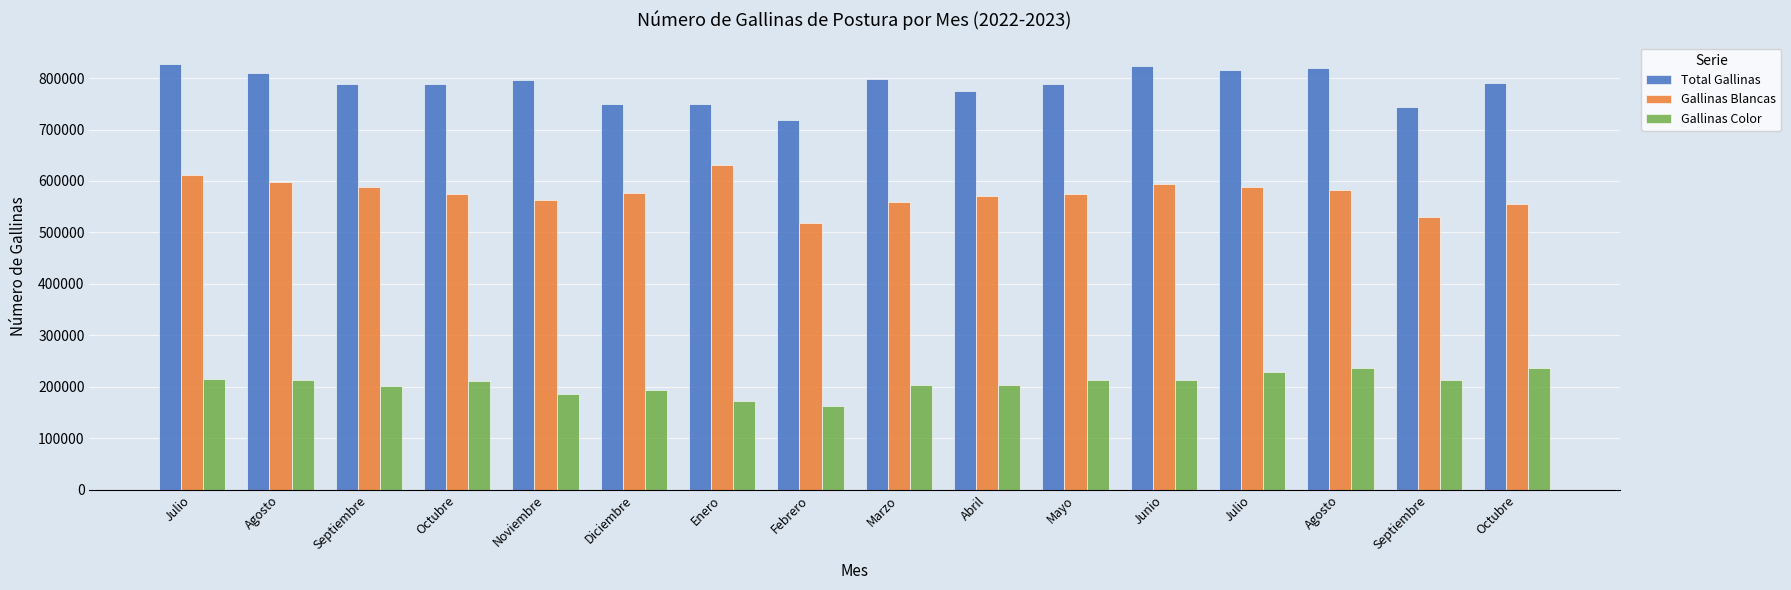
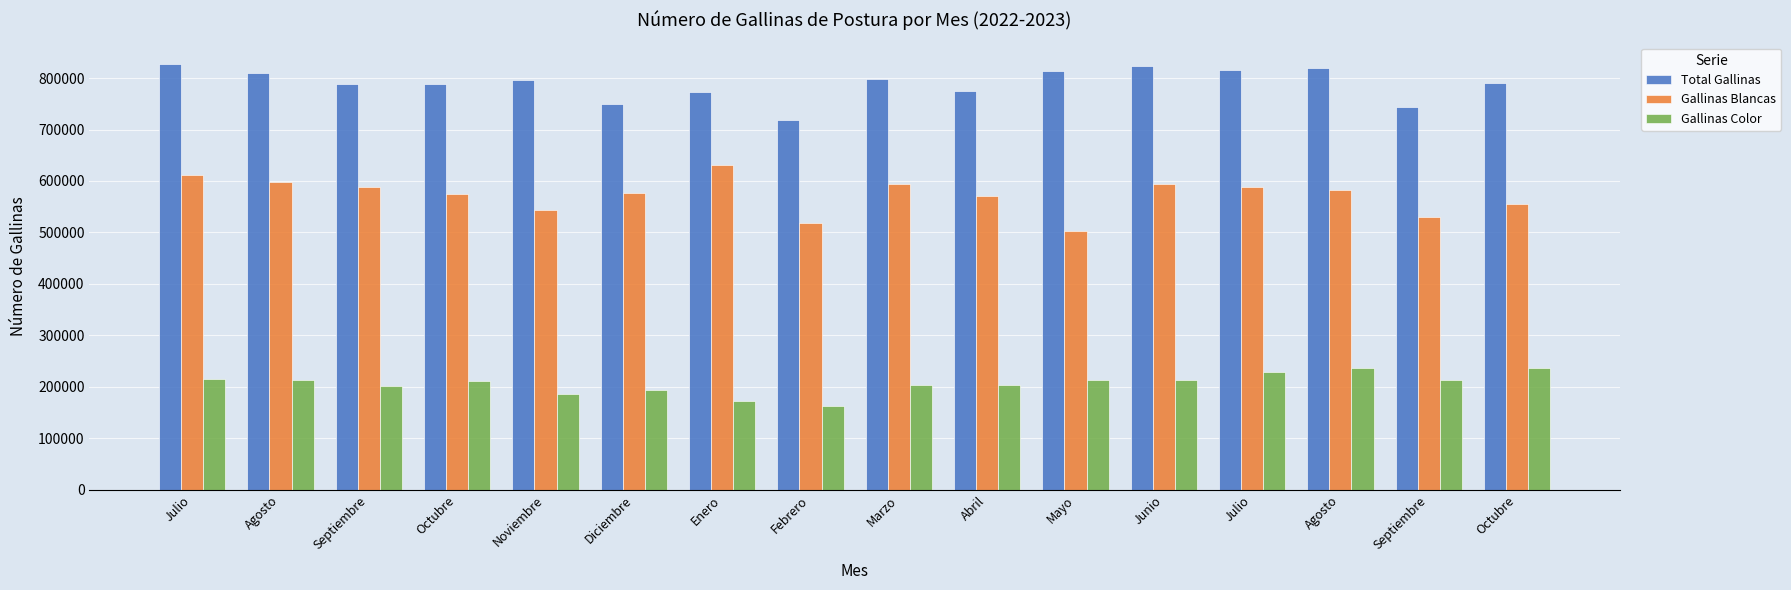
  {
    "Total Gallinas": {
      "Noviembre": 800000,
      "Diciembre": 750000,
-     "Enero": 750000,
+     "Enero": 770000,
      "Febrero": 720000,
      "Marzo": 800000,
      "Abril": 770000,
-     "Mayo": 790000,
+     "Mayo": 810000,
      "Junio": 820000
    },
    "Gallinas Blancas": {
-     "Noviembre": 560000,
+     "Noviembre": 540000,
      "Diciembre": 580000,
      "Enero": 630000,
      "Febrero": 520000,
-     "Marzo": 560000,
+     "Marzo": 590000,
      "Abril": 570000,
-     "Mayo": 570000,
+     "Mayo": 500000,
      "Junio": 590000
    },
    "Gallinas Color": {
      "Noviembre": 190000,
      "Diciembre": 190000,
      "Enero": 170000,
      "Febrero": 160000,
      "Marzo": 200000,
      "Abril": 200000,
      "Mayo": 210000,
      "Junio": 210000
    }
  }
